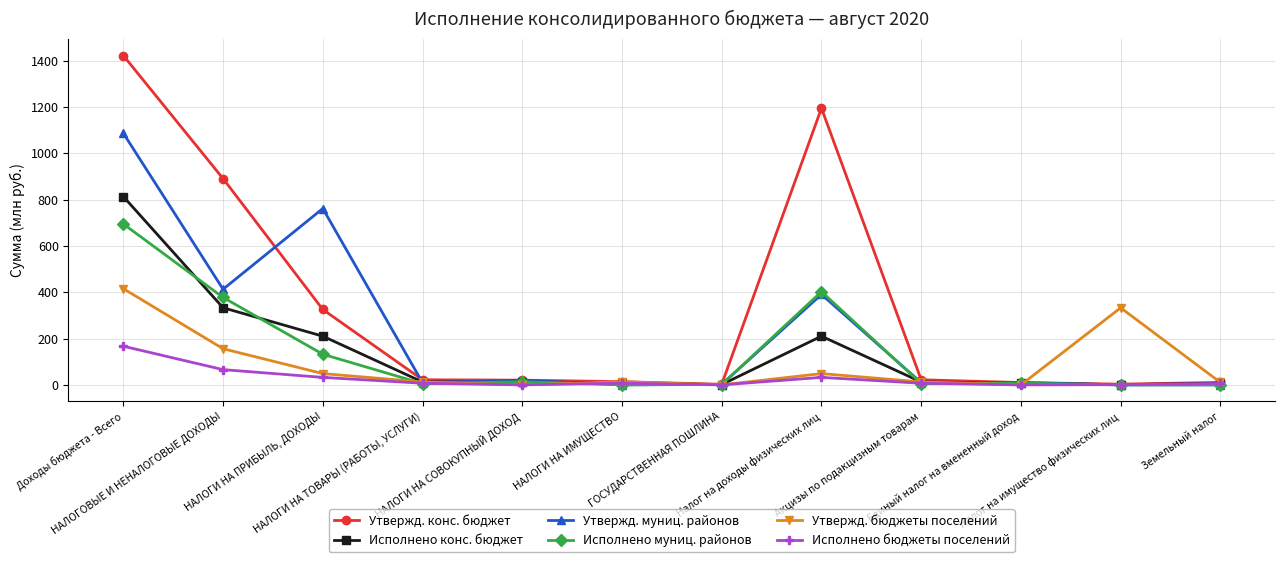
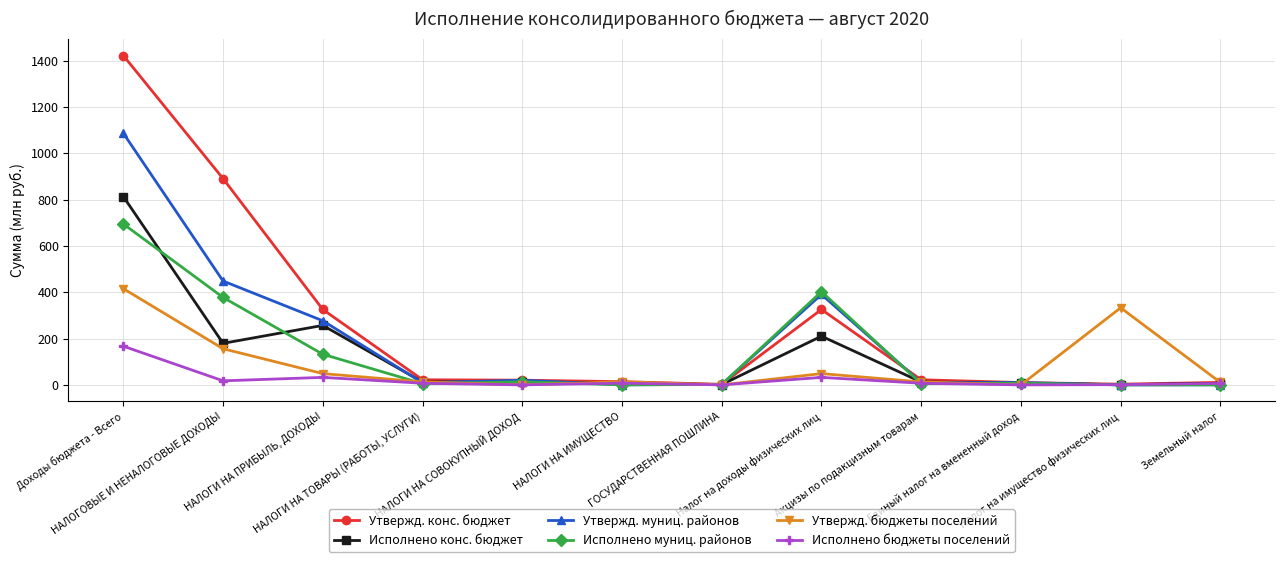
  {
    "Утвержд. конс. бюджет": {
      "Доходы бюджета - Всего": 1420,
      "НАЛОГОВЫЕ И НЕНАЛОГОВЫЕ ДОХОДЫ": 890,
      "НАЛОГИ НА ПРИБЫЛЬ, ДОХОДЫ": 330,
-     "Налог на доходы физических лиц": 1190
+     "Налог на доходы физических лиц": 330
    },
    "Исполнено конс. бюджет": {
      "Доходы бюджета - Всего": 810,
-     "НАЛОГОВЫЕ И НЕНАЛОГОВЫЕ ДОХОДЫ": 330,
-     "НАЛОГИ НА ПРИБЫЛЬ, ДОХОДЫ": 210,
+     "НАЛОГОВЫЕ И НЕНАЛОГОВЫЕ ДОХОДЫ": 180,
+     "НАЛОГИ НА ПРИБЫЛЬ, ДОХОДЫ": 260,
      "Налог на доходы физических лиц": 210
    },
    "Утвержд. муниц. районов": {
      "Доходы бюджета - Всего": 1090,
-     "НАЛОГОВЫЕ И НЕНАЛОГОВЫЕ ДОХОДЫ": 410,
-     "НАЛОГИ НА ПРИБЫЛЬ, ДОХОДЫ": 760,
+     "НАЛОГОВЫЕ И НЕНАЛОГОВЫЕ ДОХОДЫ": 450,
+     "НАЛОГИ НА ПРИБЫЛЬ, ДОХОДЫ": 280,
      "Налог на доходы физических лиц": 390
    },
    "Исполнено муниц. районов": {
      "Доходы бюджета - Всего": 700,
      "НАЛОГОВЫЕ И НЕНАЛОГОВЫЕ ДОХОДЫ": 380,
      "НАЛОГИ НА ПРИБЫЛЬ, ДОХОДЫ": 130,
      "Налог на доходы физических лиц": 400
    },
    "Утвержд. бюджеты поселений": {
      "Доходы бюджета - Всего": 420,
      "НАЛОГОВЫЕ И НЕНАЛОГОВЫЕ ДОХОДЫ": 160,
      "НАЛОГИ НА ПРИБЫЛЬ, ДОХОДЫ": 50,
      "Налог на доходы физических лиц": 50,
      "Налог на имущество физических лиц": 330
    },
    "Исполнено бюджеты поселений": {
      "Доходы бюджета - Всего": 170,
-     "НАЛОГОВЫЕ И НЕНАЛОГОВЫЕ ДОХОДЫ": 70,
+     "НАЛОГОВЫЕ И НЕНАЛОГОВЫЕ ДОХОДЫ": 20,
      "НАЛОГИ НА ПРИБЫЛЬ, ДОХОДЫ": 30,
      "Налог на доходы физических лиц": 30
    }
  }
